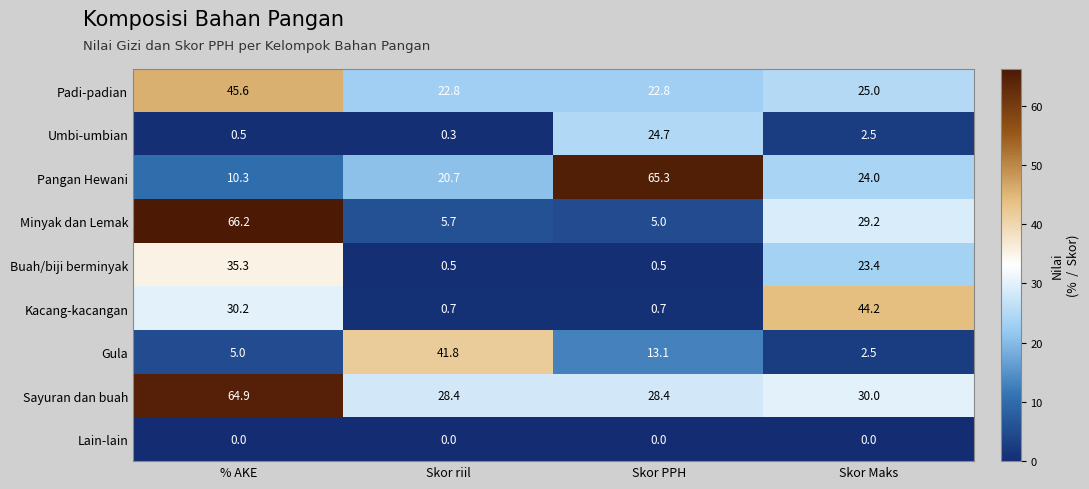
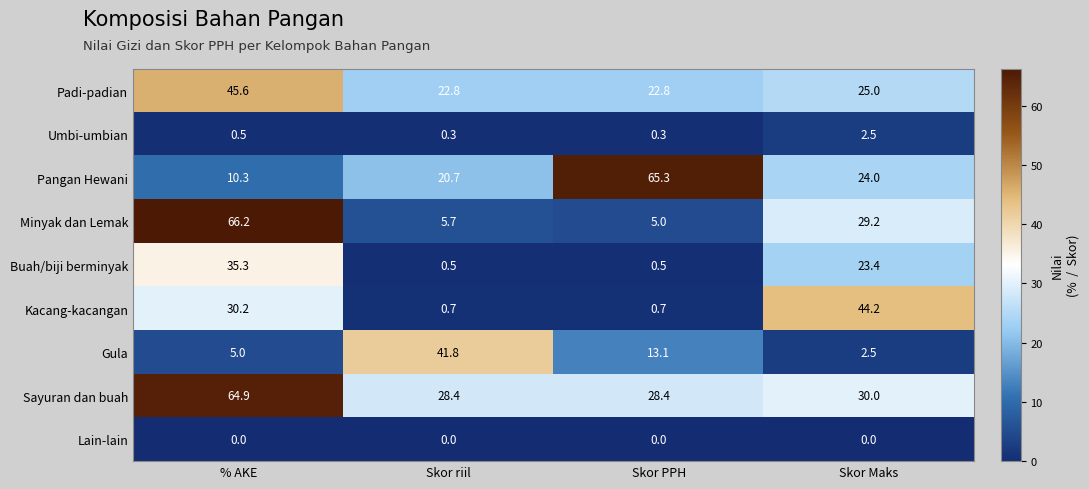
  {
    "Padi-padian": {
      "% AKE": 45.6,
      "Skor riil": 22.8,
      "Skor PPH": 22.8,
      "Skor Maks": 25.0
    },
    "Umbi-umbian": {
      "% AKE": 0.5,
      "Skor riil": 0.3,
-     "Skor PPH": 24.7,
+     "Skor PPH": 0.3,
      "Skor Maks": 2.5
    },
    "Pangan Hewani": {
      "% AKE": 10.3,
      "Skor riil": 20.7,
      "Skor PPH": 65.3,
      "Skor Maks": 24.0
    },
    "Minyak dan Lemak": {
      "% AKE": 66.2,
      "Skor riil": 5.7,
      "Skor PPH": 5.0,
      "Skor Maks": 29.2
    },
    "Buah/biji berminyak": {
      "% AKE": 35.3,
      "Skor riil": 0.5,
      "Skor PPH": 0.5,
      "Skor Maks": 23.4
    },
    "Kacang-kacangan": {
      "% AKE": 30.2,
      "Skor riil": 0.7,
      "Skor PPH": 0.7,
      "Skor Maks": 44.2
    },
    "Gula": {
      "% AKE": 5.0,
      "Skor riil": 41.8,
      "Skor PPH": 13.1,
      "Skor Maks": 2.5
    },
    "Sayuran dan buah": {
      "% AKE": 64.9,
      "Skor riil": 28.4,
      "Skor PPH": 28.4,
      "Skor Maks": 30.0
    },
    "Lain-lain": {
      "% AKE": 0.0,
      "Skor riil": 0.0,
      "Skor PPH": 0.0,
      "Skor Maks": 0.0
    }
  }
